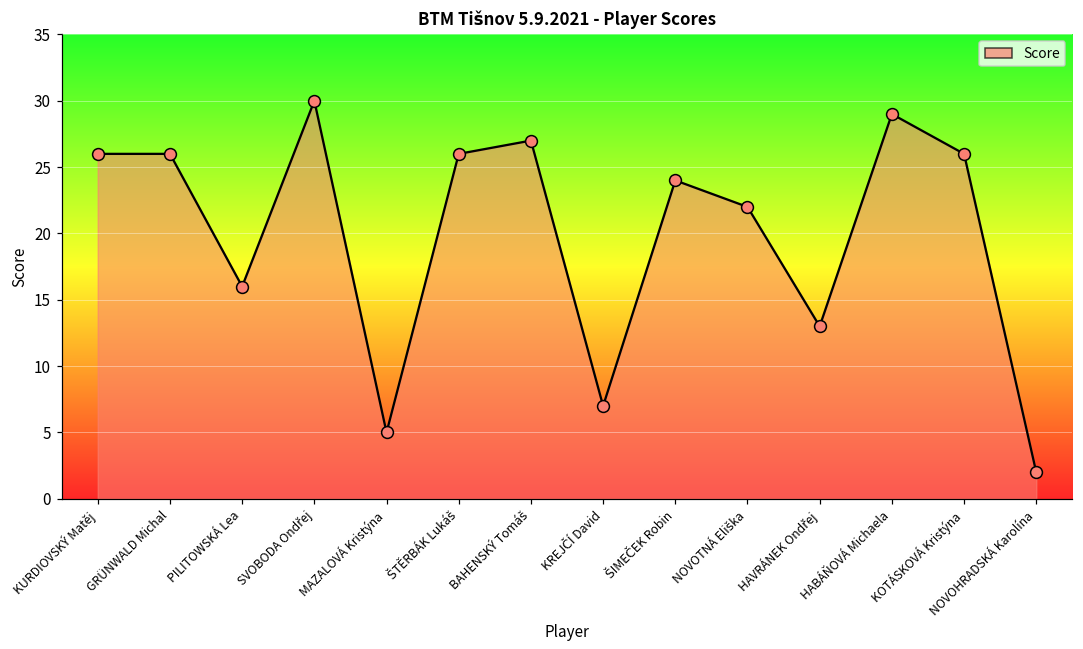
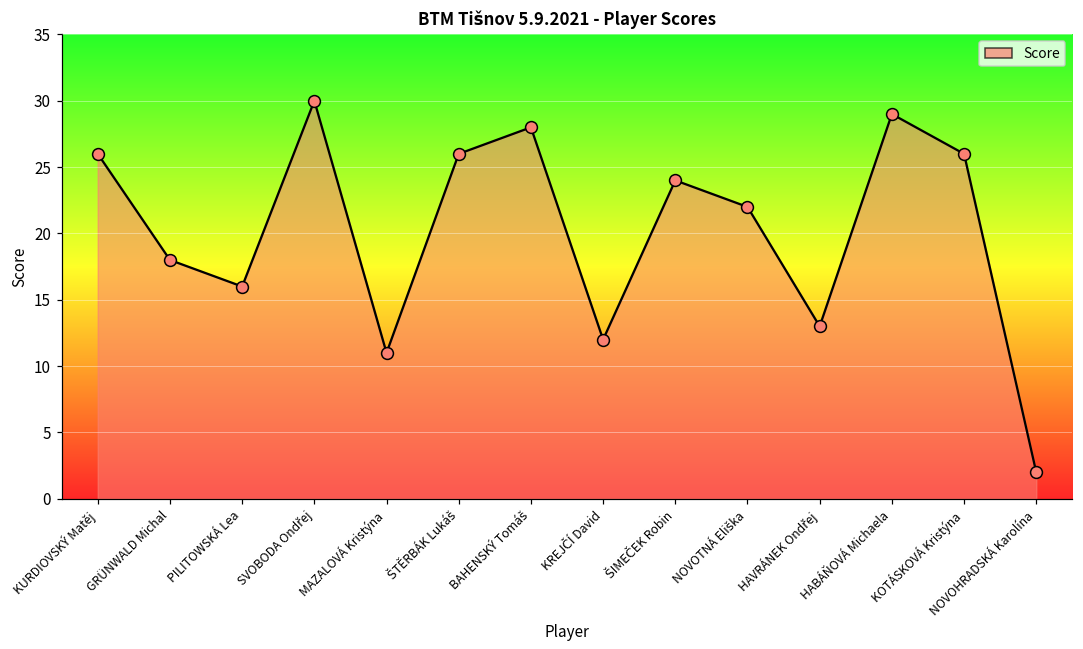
  {
    "KURDIOVSKÝ Matěj": 26,
-   "GRÜNWALD Michal": 26,
+   "GRÜNWALD Michal": 18,
    "PILITOWSKÁ Lea": 16,
    "SVOBODA Ondřej": 30,
-   "MAZALOVÁ Kristýna": 5,
+   "MAZALOVÁ Kristýna": 11,
    "ŠTĚRBÁK Lukáš": 26,
-   "BAHENSKÝ Tomáš": 27,
-   "KREJČÍ David": 7,
+   "BAHENSKÝ Tomáš": 28,
+   "KREJČÍ David": 12,
    "ŠIMEČEK Robin": 24,
    "NOVOTNÁ Eliška": 22,
    "HAVRÁNEK Ondřej": 13,
    "HABÁŇOVÁ Michaela": 29,
    "KOTÁSKOVÁ Kristýna": 26,
    "NOVOHRADSKÁ Karolína": 2
  }
